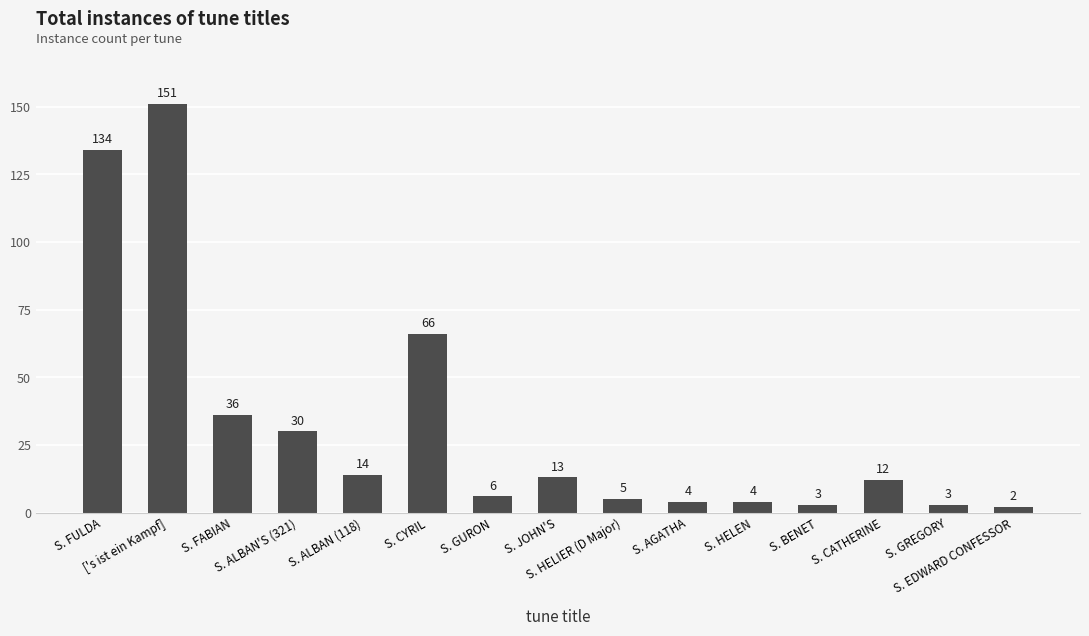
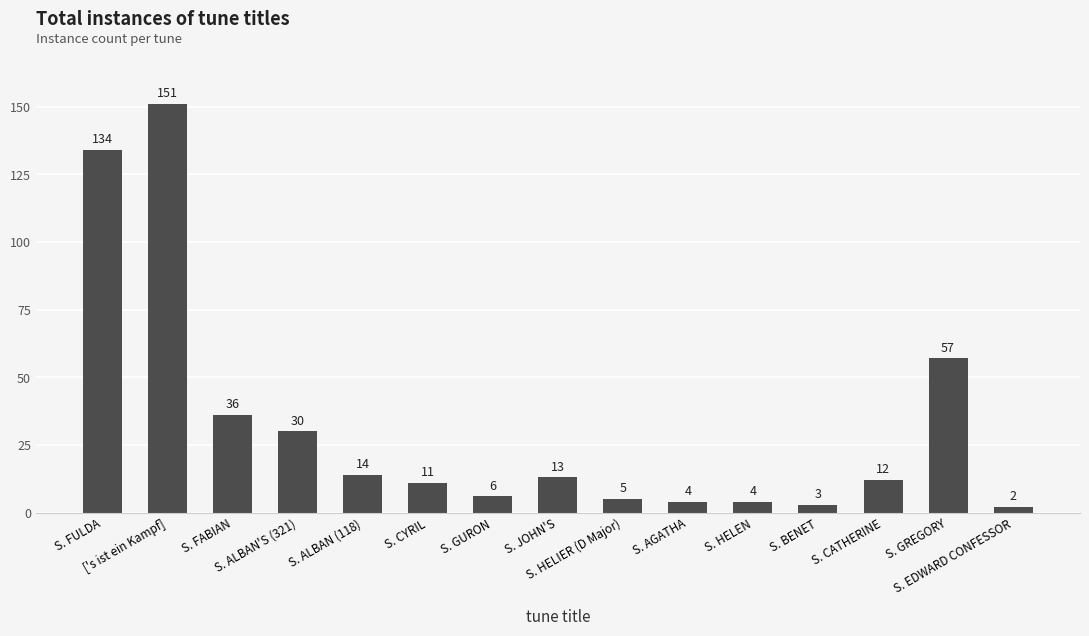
  {
    "S. FULDA": 134,
    "['s ist ein Kampf]": 151,
    "S. FABIAN": 36,
    "S. ALBAN'S (321)": 30,
    "S. ALBAN (118)": 14,
-   "S. CYRIL": 66,
+   "S. CYRIL": 11,
    "S. GURON": 6,
    "S. JOHN'S": 13,
    "S. HELIER (D Major)": 5,
    "S. AGATHA": 4,
    "S. HELEN": 4,
    "S. BENET": 3,
    "S. CATHERINE": 12,
-   "S. GREGORY": 3,
+   "S. GREGORY": 57,
    "S. EDWARD CONFESSOR": 2
  }
